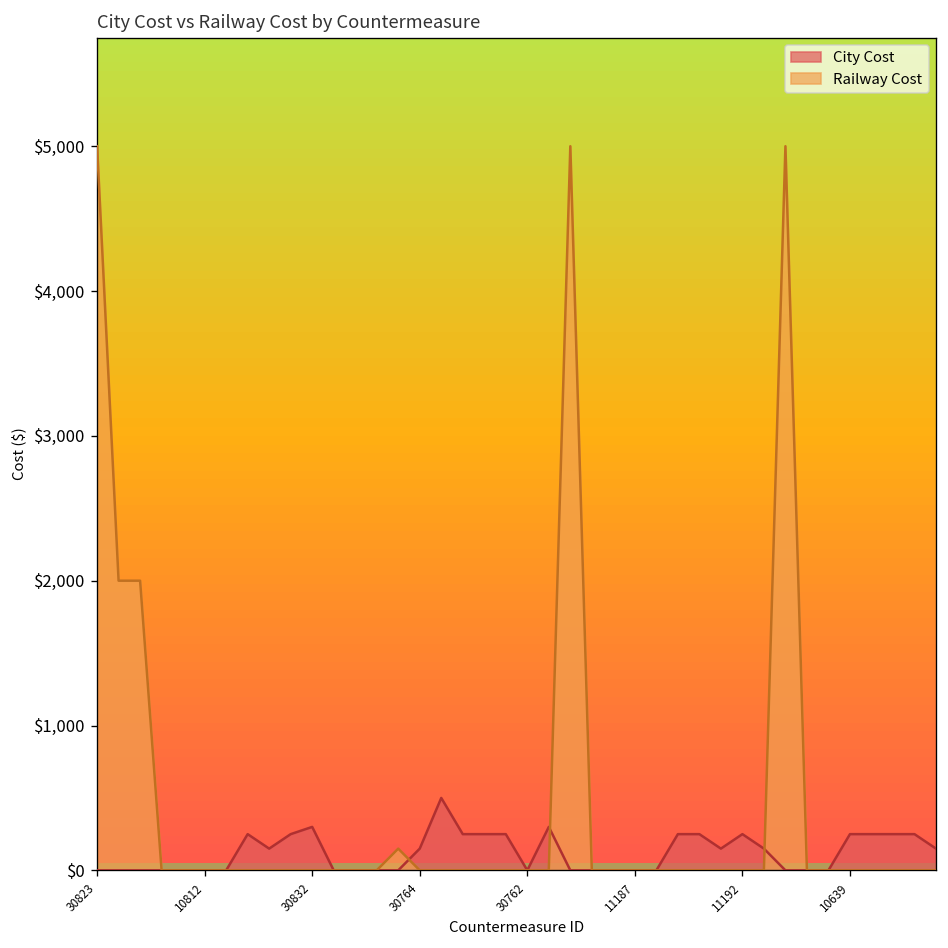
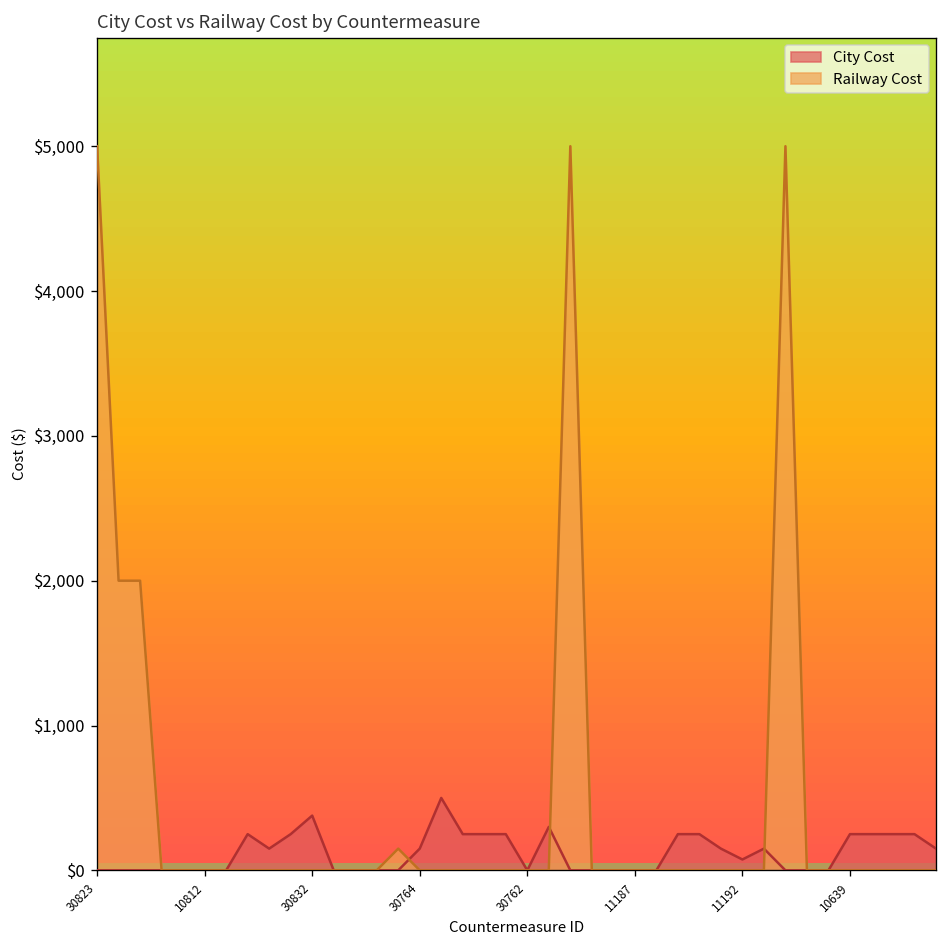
  {
    "City Cost": {
      "30823": "$0",
-     "30832": "$300",
+     "30832": "$380",
      "30764": "$150",
-     "11192": "$250",
+     "11192": "$80",
      "10639": "$250"
    },
    "Railway Cost": {
      "30823": "$5,000",
      "30832": "$0",
      "30764": "$0",
      "11192": "$0",
      "10639": "$0"
    }
  }
